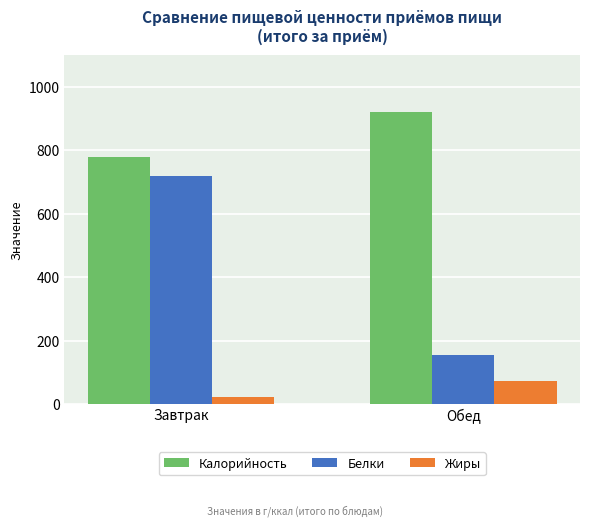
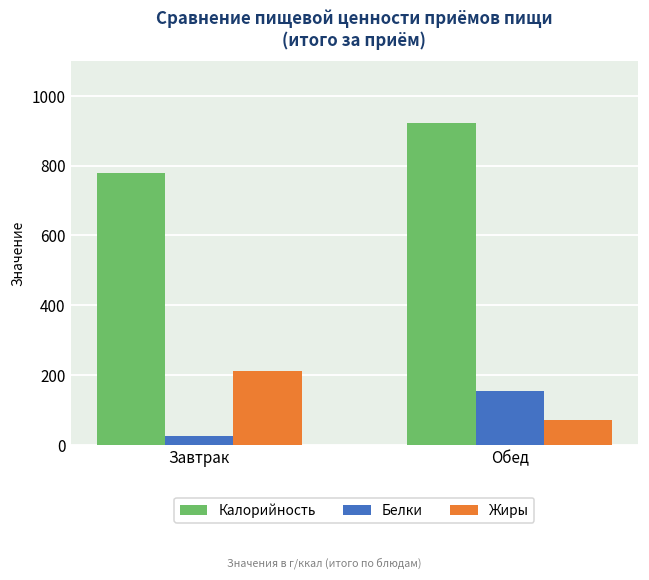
  {
    "Калорийность": {
      "Завтрак": 780,
      "Обед": 920
    },
    "Белки": {
-     "Завтрак": 720,
+     "Завтрак": 20,
      "Обед": 150
    },
    "Жиры": {
-     "Завтрак": 20,
+     "Завтрак": 210,
      "Обед": 70
    }
  }
